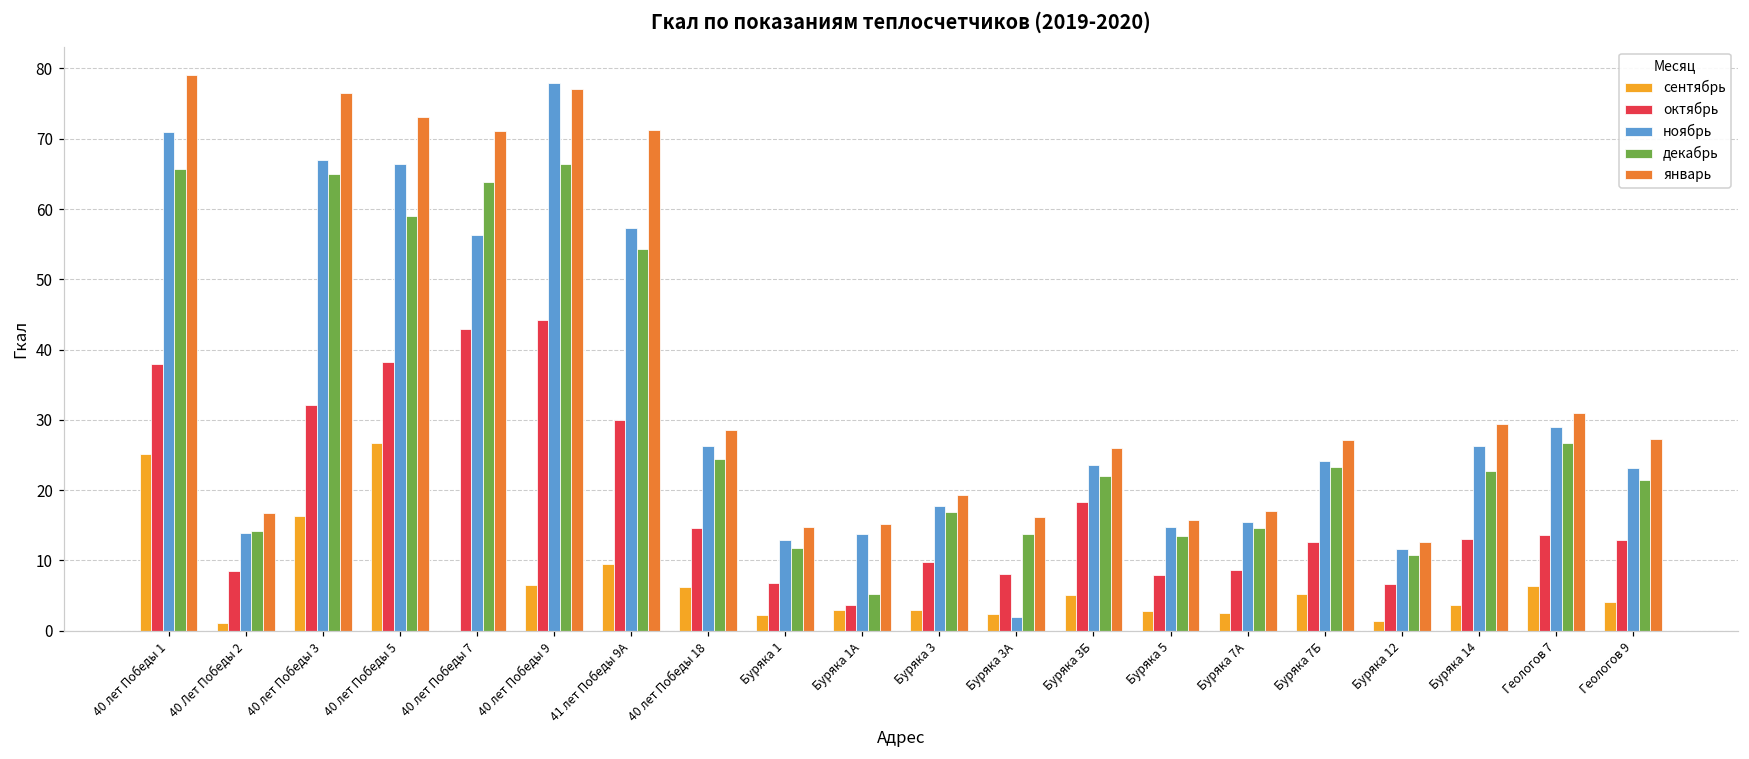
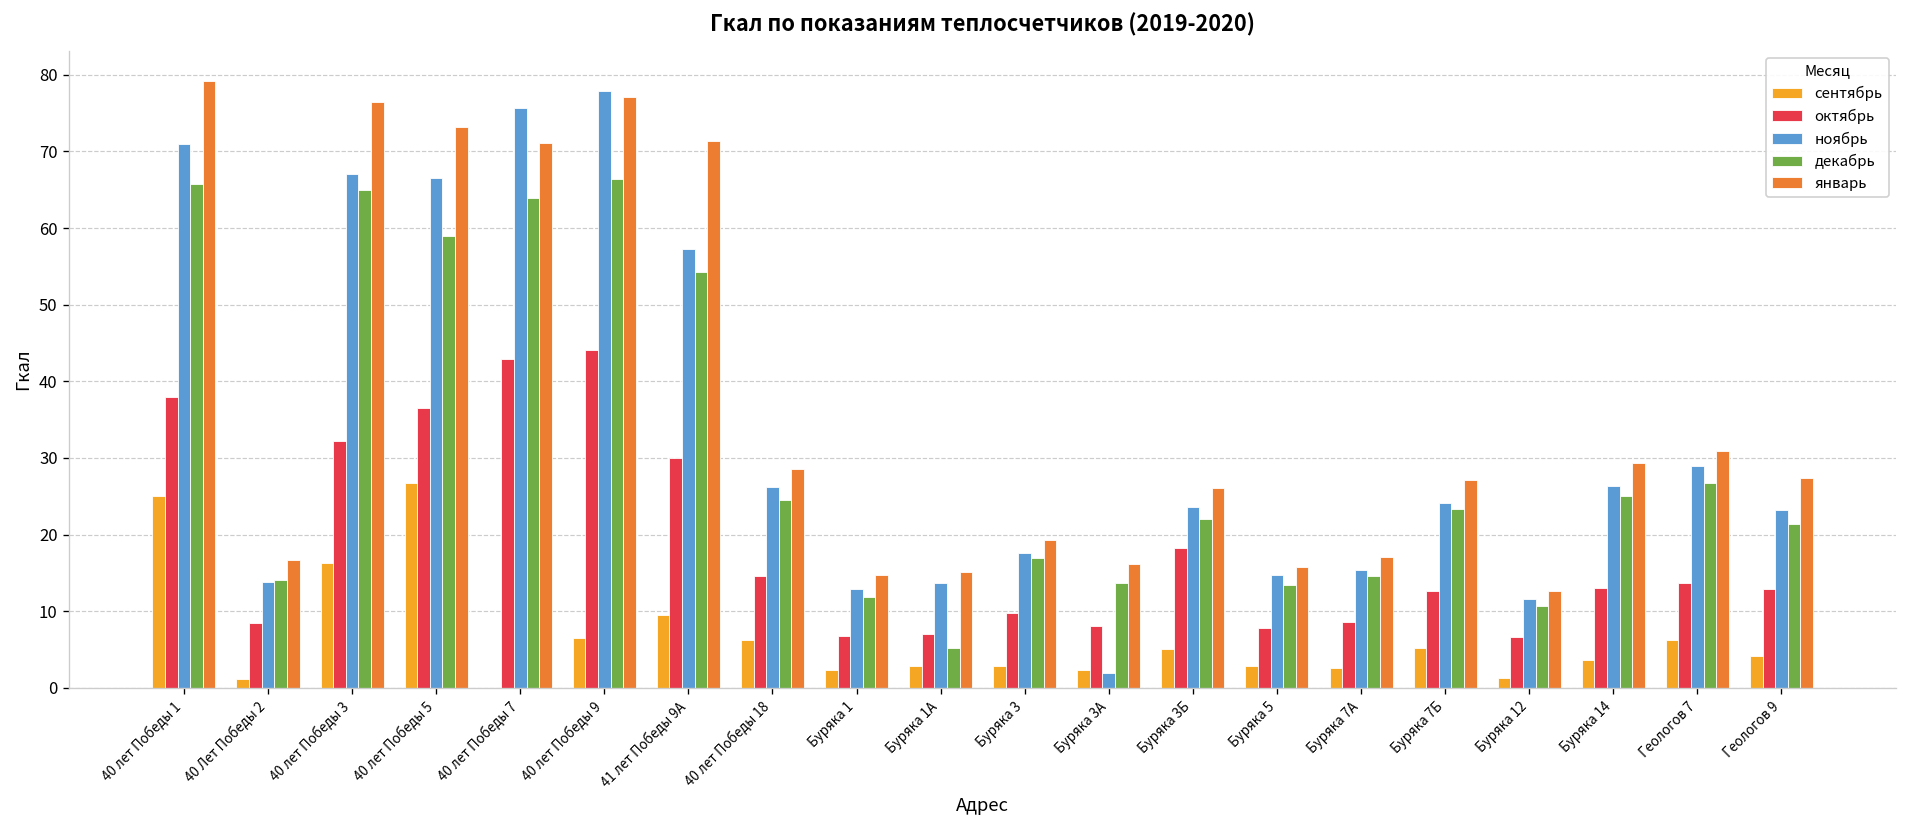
  {
    "октябрь": {
      "40 лет Победы 1": 38,
      "40 Лет Победы 2": 8,
      "40 лет Победы 3": 32,
-     "40 лет Победы 5": 38,
+     "40 лет Победы 5": 37,
      "40 лет Победы 7": 43,
      "40 лет Победы 9": 44,
      "41 лет Победы 9А": 30,
      "40 лет Победы 18": 15,
      "Буряка 1": 7,
-     "Буряка 1А": 4,
+     "Буряка 1А": 7,
      "Буряка 3": 10,
      "Буряка 3А": 8,
      "Буряка 3Б": 18,
      "Буряка 5": 8,
      "Буряка 7А": 9,
      "Буряка 7Б": 13,
      "Буряка 12": 7,
      "Буряка 14": 13,
      "Геологов 7": 14,
      "Геологов 9": 13
    },
    "ноябрь": {
      "40 лет Победы 1": 71,
      "40 Лет Победы 2": 14,
      "40 лет Победы 3": 67,
      "40 лет Победы 5": 66,
-     "40 лет Победы 7": 56,
+     "40 лет Победы 7": 76,
      "40 лет Победы 9": 78,
      "41 лет Победы 9А": 57,
      "40 лет Победы 18": 26,
      "Буряка 1": 13,
      "Буряка 1А": 14,
      "Буряка 3": 18,
      "Буряка 3А": 2,
      "Буряка 3Б": 24,
      "Буряка 5": 15,
      "Буряка 7А": 15,
      "Буряка 7Б": 24,
      "Буряка 12": 12,
      "Буряка 14": 26,
      "Геологов 7": 29,
      "Геологов 9": 23
    },
    "декабрь": {
      "40 лет Победы 1": 66,
      "40 Лет Победы 2": 14,
      "40 лет Победы 3": 65,
      "40 лет Победы 5": 59,
      "40 лет Победы 7": 64,
      "40 лет Победы 9": 66,
      "41 лет Победы 9А": 54,
      "40 лет Победы 18": 24,
      "Буряка 1": 12,
      "Буряка 1А": 5,
      "Буряка 3": 17,
      "Буряка 3А": 14,
      "Буряка 3Б": 22,
      "Буряка 5": 13,
      "Буряка 7А": 15,
      "Буряка 7Б": 23,
      "Буряка 12": 11,
-     "Буряка 14": 23,
+     "Буряка 14": 25,
      "Геологов 7": 27,
      "Геологов 9": 21
    }
  }
